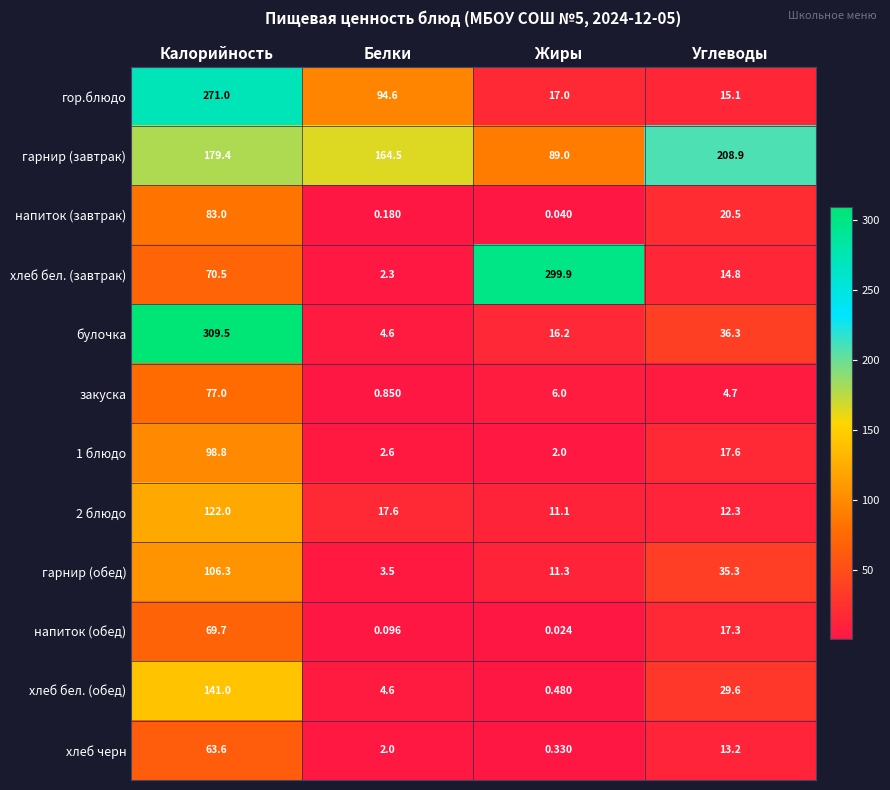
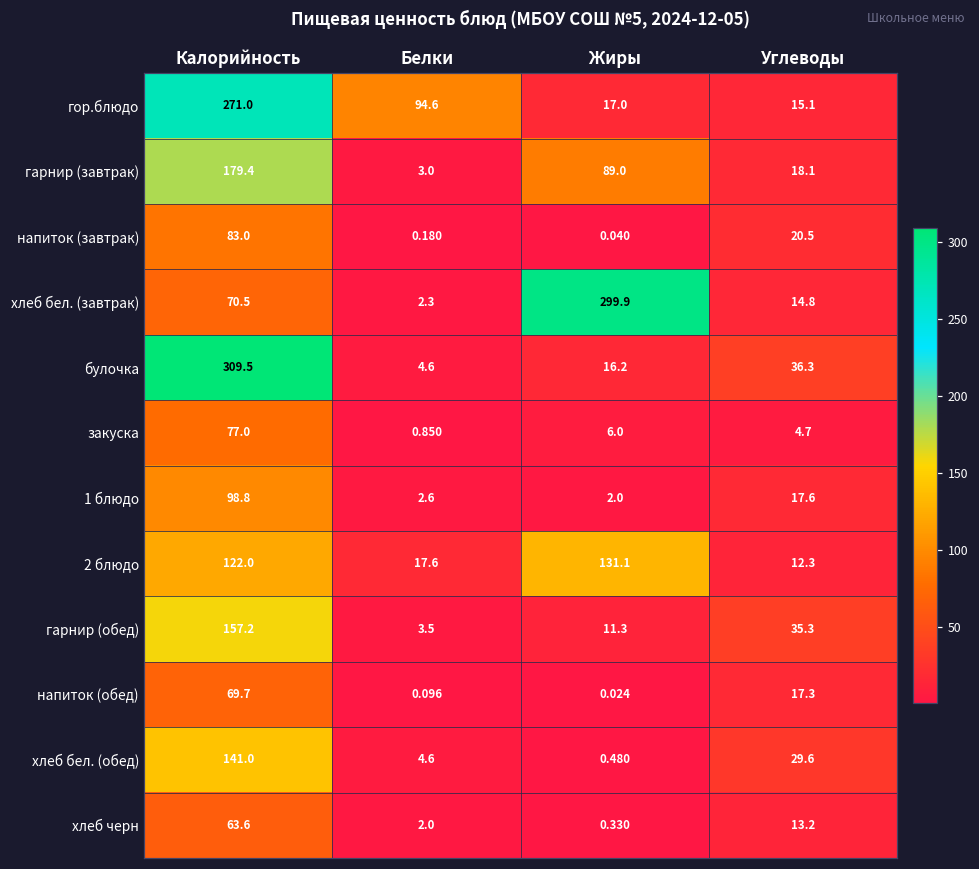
  {
    "гор.блюдо": {
      "Калорийность": 271.0,
      "Белки": 94.6,
      "Жиры": 17.0,
      "Углеводы": 15.1
    },
    "гарнир (завтрак)": {
      "Калорийность": 179.4,
-     "Белки": 164.5,
+     "Белки": 3.0,
      "Жиры": 89.0,
-     "Углеводы": 208.9
+     "Углеводы": 18.1
    },
    "напиток (завтрак)": {
      "Калорийность": 83.0,
      "Белки": 0.180,
      "Жиры": 0.040,
      "Углеводы": 20.5
    },
    "хлеб бел. (завтрак)": {
      "Калорийность": 70.5,
      "Белки": 2.3,
      "Жиры": 299.9,
      "Углеводы": 14.8
    },
    "булочка": {
      "Калорийность": 309.5,
      "Белки": 4.6,
      "Жиры": 16.2,
      "Углеводы": 36.3
    },
    "закуска": {
      "Калорийность": 77.0,
      "Белки": 0.850,
      "Жиры": 6.0,
      "Углеводы": 4.7
    },
    "1 блюдо": {
      "Калорийность": 98.8,
      "Белки": 2.6,
      "Жиры": 2.0,
      "Углеводы": 17.6
    },
    "2 блюдо": {
      "Калорийность": 122.0,
      "Белки": 17.6,
-     "Жиры": 11.1,
+     "Жиры": 131.1,
      "Углеводы": 12.3
    },
    "гарнир (обед)": {
-     "Калорийность": 106.3,
+     "Калорийность": 157.2,
      "Белки": 3.5,
      "Жиры": 11.3,
      "Углеводы": 35.3
    },
    "напиток (обед)": {
      "Калорийность": 69.7,
      "Белки": 0.096,
      "Жиры": 0.024,
      "Углеводы": 17.3
    },
    "хлеб бел. (обед)": {
      "Калорийность": 141.0,
      "Белки": 4.6,
      "Жиры": 0.480,
      "Углеводы": 29.6
    },
    "хлеб черн": {
      "Калорийность": 63.6,
      "Белки": 2.0,
      "Жиры": 0.330,
      "Углеводы": 13.2
    }
  }
